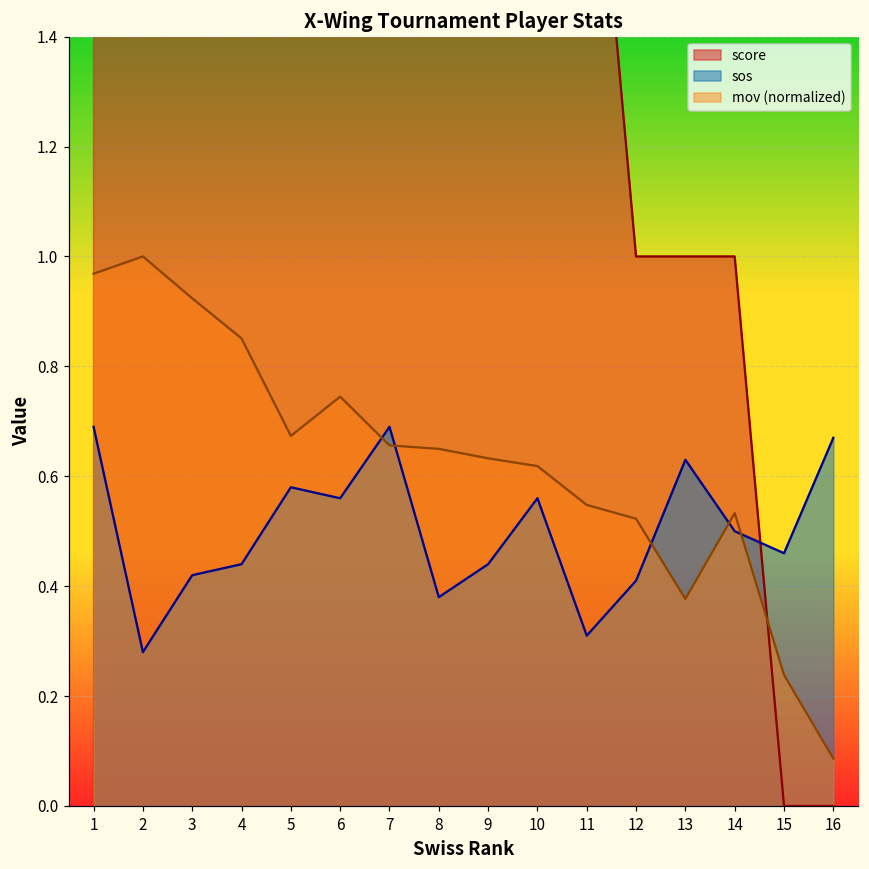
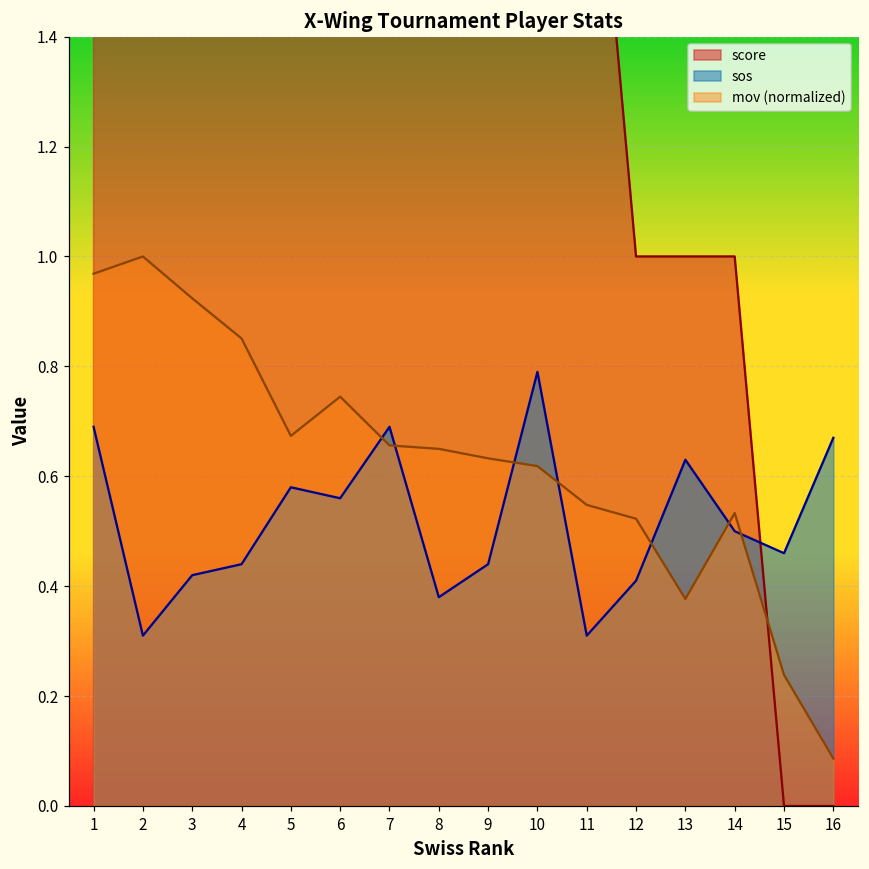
  {
    "score": {
      "12": 1.00,
      "13": 1.00,
      "14": 1.00,
      "15": 0.00,
      "16": 0.00
    },
    "sos": {
      "1": 0.69,
-     "2": 0.28,
+     "2": 0.31,
      "3": 0.42,
      "4": 0.44,
      "5": 0.58,
      "6": 0.56,
      "7": 0.69,
      "8": 0.38,
      "9": 0.44,
-     "10": 0.56,
+     "10": 0.79,
      "11": 0.31,
      "12": 0.41,
      "13": 0.63,
      "14": 0.50,
      "15": 0.46,
      "16": 0.67
    },
    "mov (normalized)": {
      "1": 0.97,
      "2": 1.00,
      "3": 0.92,
      "4": 0.85,
      "5": 0.67,
      "6": 0.74,
      "7": 0.66,
      "8": 0.65,
      "9": 0.63,
      "10": 0.62,
      "11": 0.55,
      "12": 0.52,
      "13": 0.38,
      "14": 0.53,
      "15": 0.24,
      "16": 0.09
    }
  }
